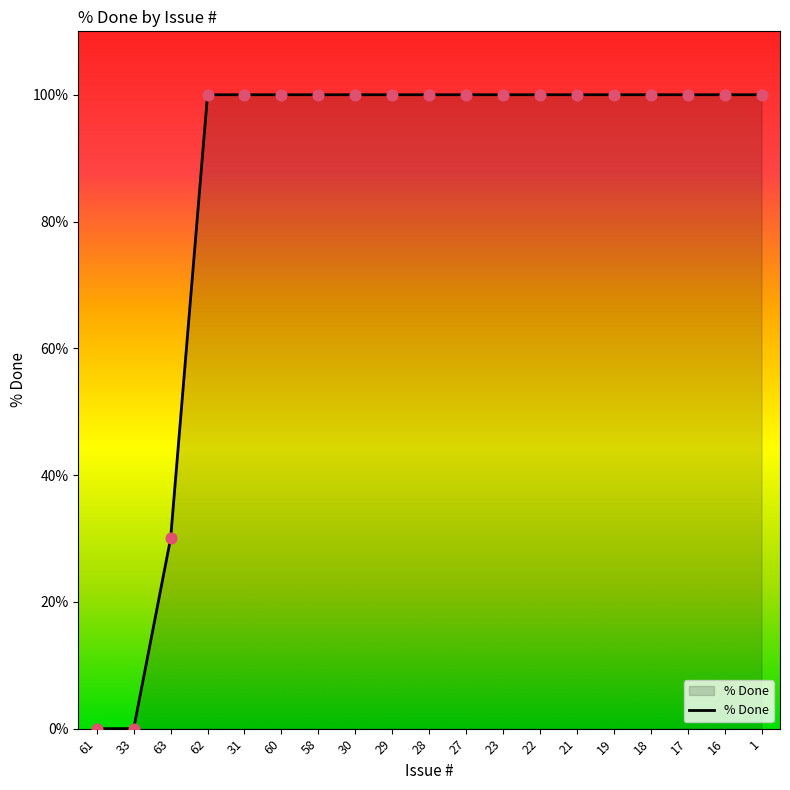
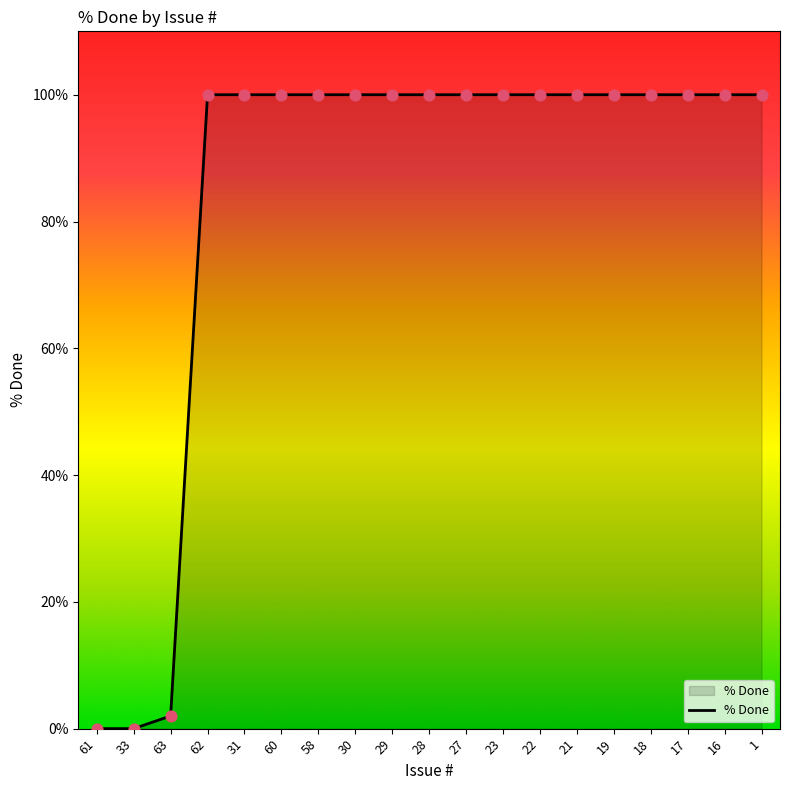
  {
    "61": "0%",
    "33": "0%",
-   "63": "30%",
+   "63": "2%",
    "62": "100%",
    "31": "100%",
    "60": "100%",
    "58": "100%",
    "30": "100%",
    "29": "100%",
    "28": "100%",
    "27": "100%",
    "23": "100%",
    "22": "100%",
    "21": "100%",
    "19": "100%",
    "18": "100%",
    "17": "100%",
    "16": "100%",
    "1": "100%"
  }
